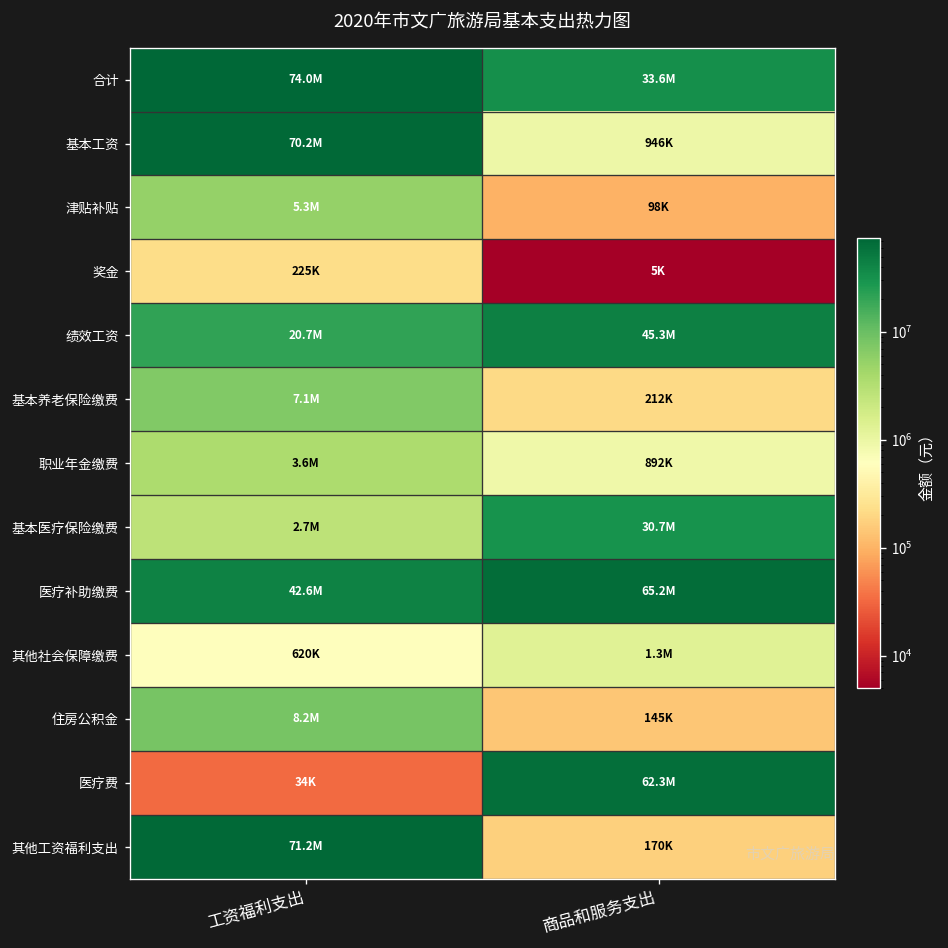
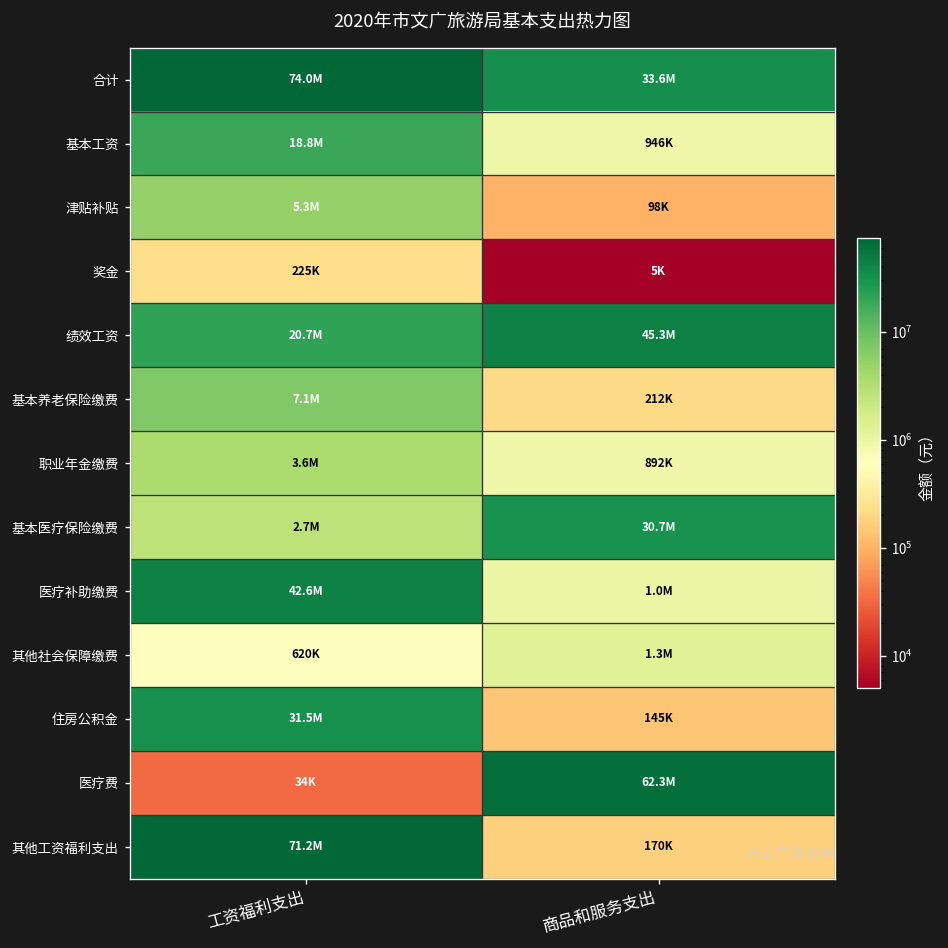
  {
    "合计": {
      "工资福利支出": "74.0M",
      "商品和服务支出": "33.6M"
    },
    "基本工资": {
-     "工资福利支出": "70.2M",
+     "工资福利支出": "18.8M",
      "商品和服务支出": "946K"
    },
    "津贴补贴": {
      "工资福利支出": "5.3M",
      "商品和服务支出": "98K"
    },
    "奖金": {
      "工资福利支出": "225K",
      "商品和服务支出": "5K"
    },
    "绩效工资": {
      "工资福利支出": "20.7M",
      "商品和服务支出": "45.3M"
    },
    "基本养老保险缴费": {
      "工资福利支出": "7.1M",
      "商品和服务支出": "212K"
    },
    "职业年金缴费": {
      "工资福利支出": "3.6M",
      "商品和服务支出": "892K"
    },
    "基本医疗保险缴费": {
      "工资福利支出": "2.7M",
      "商品和服务支出": "30.7M"
    },
    "医疗补助缴费": {
      "工资福利支出": "42.6M",
-     "商品和服务支出": "65.2M"
+     "商品和服务支出": "1.0M"
    },
    "其他社会保障缴费": {
      "工资福利支出": "620K",
      "商品和服务支出": "1.3M"
    },
    "住房公积金": {
-     "工资福利支出": "8.2M",
+     "工资福利支出": "31.5M",
      "商品和服务支出": "145K"
    },
    "医疗费": {
      "工资福利支出": "34K",
      "商品和服务支出": "62.3M"
    },
    "其他工资福利支出": {
      "工资福利支出": "71.2M"
    }
  }
